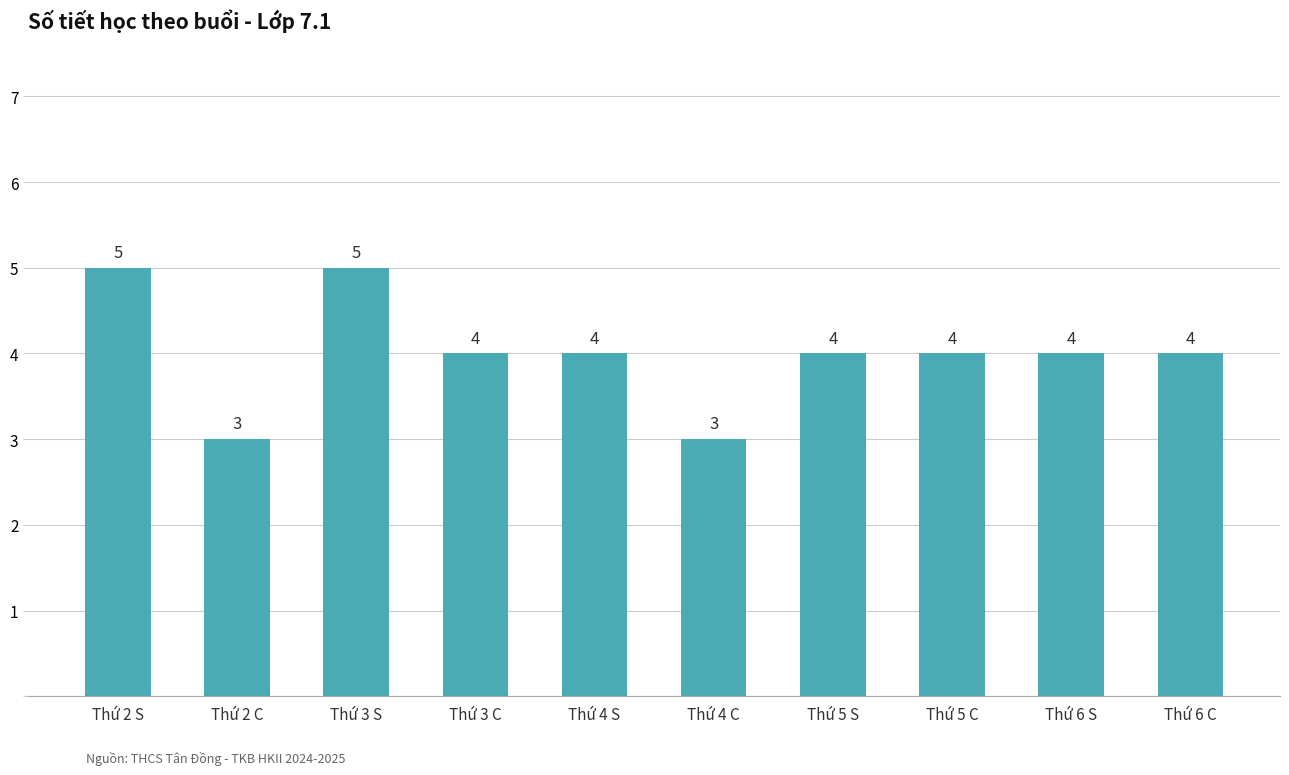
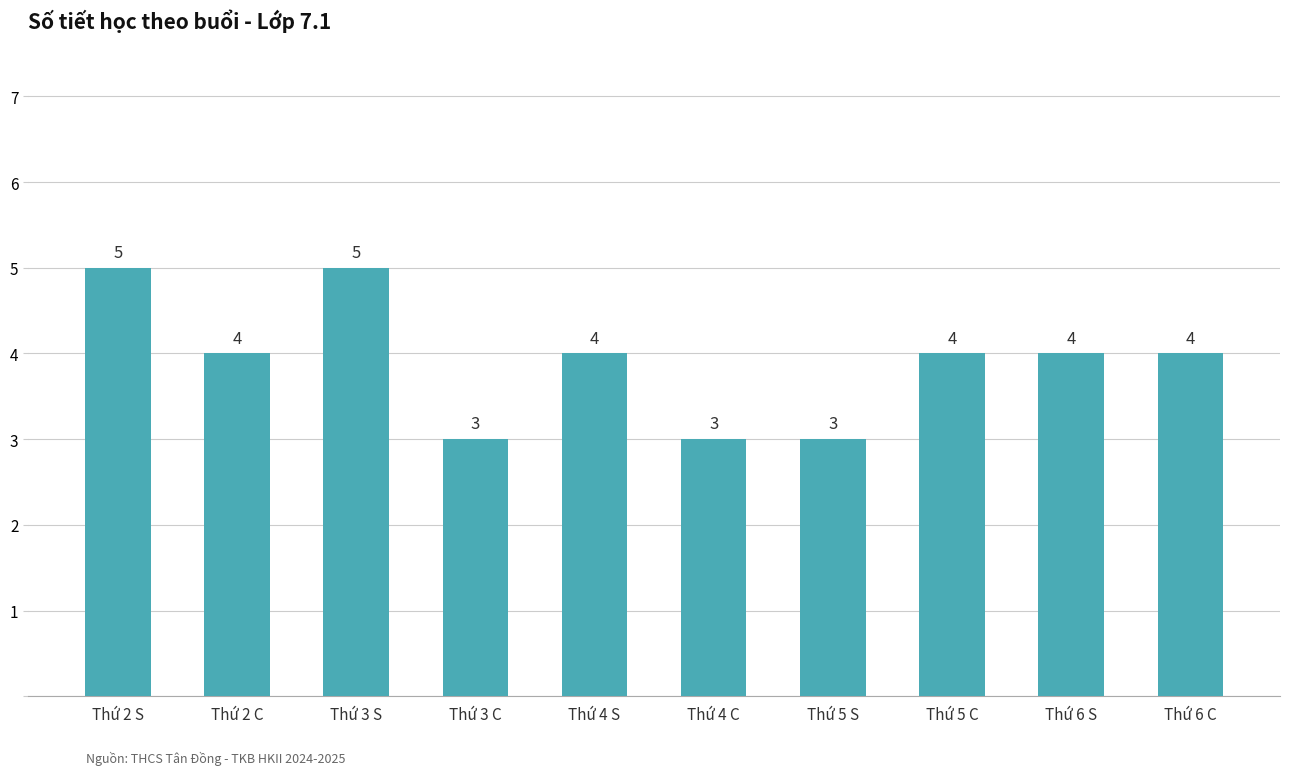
  {
    "Thứ 2 S": 5,
-   "Thứ 2 C": 3,
+   "Thứ 2 C": 4,
    "Thứ 3 S": 5,
-   "Thứ 3 C": 4,
+   "Thứ 3 C": 3,
    "Thứ 4 S": 4,
    "Thứ 4 C": 3,
-   "Thứ 5 S": 4,
+   "Thứ 5 S": 3,
    "Thứ 5 C": 4,
    "Thứ 6 S": 4,
    "Thứ 6 C": 4
  }
